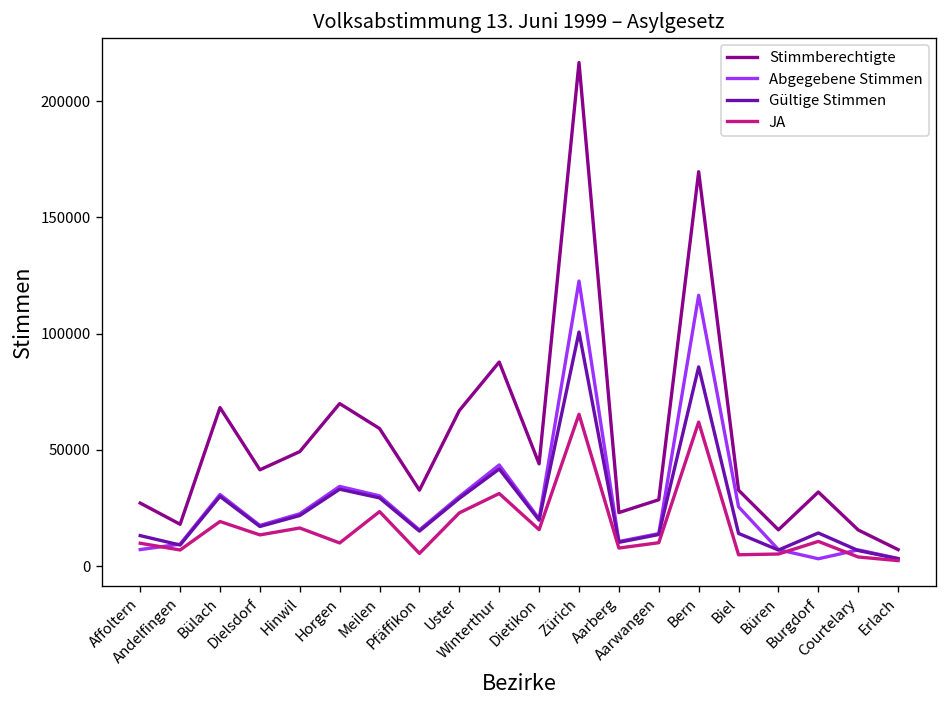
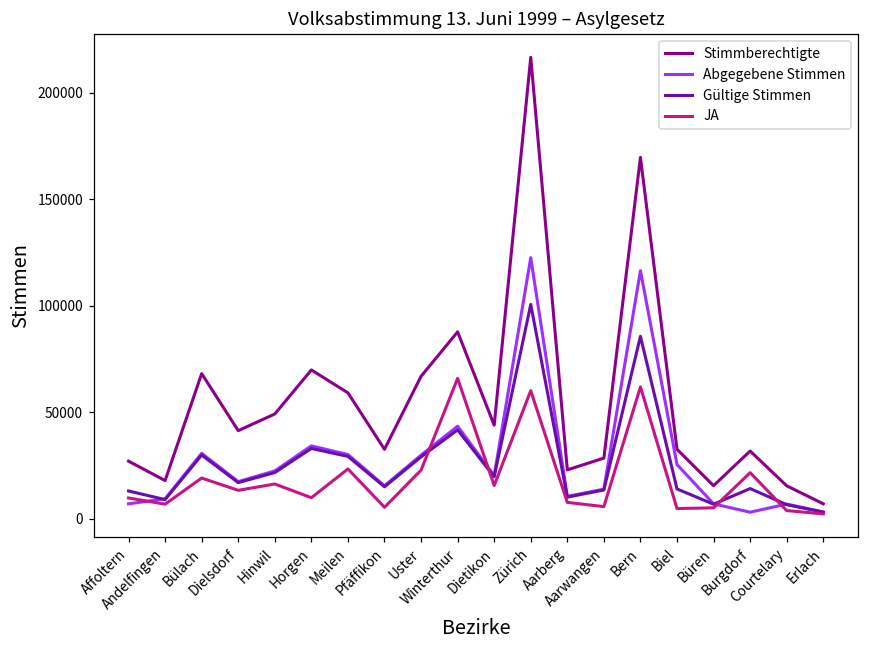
  {
    "Abgegebene Stimmen": {
      "Affoltern": 7000,
      "Winterthur": 44000,
      "Zürich": 123000,
      "Bern": 117000,
      "Biel": 26000,
      "Burgdorf": 3000
    },
    "JA": {
      "Affoltern": 10000,
      "Andelfingen": 7000,
      "Bülach": 19000,
      "Dielsdorf": 13000,
      "Hinwil": 16000,
      "Horgen": 10000,
      "Meilen": 23000,
      "Pfäffikon": 5000,
      "Uster": 23000,
-     "Winterthur": 31000,
+     "Winterthur": 66000,
      "Dietikon": 16000,
-     "Zürich": 65000,
+     "Zürich": 60000,
      "Aarberg": 8000,
-     "Aarwangen": 10000,
+     "Aarwangen": 6000,
      "Bern": 62000,
      "Biel": 5000,
      "Büren": 5000,
-     "Burgdorf": 11000,
+     "Burgdorf": 22000,
      "Courtelary": 4000
    }
  }
